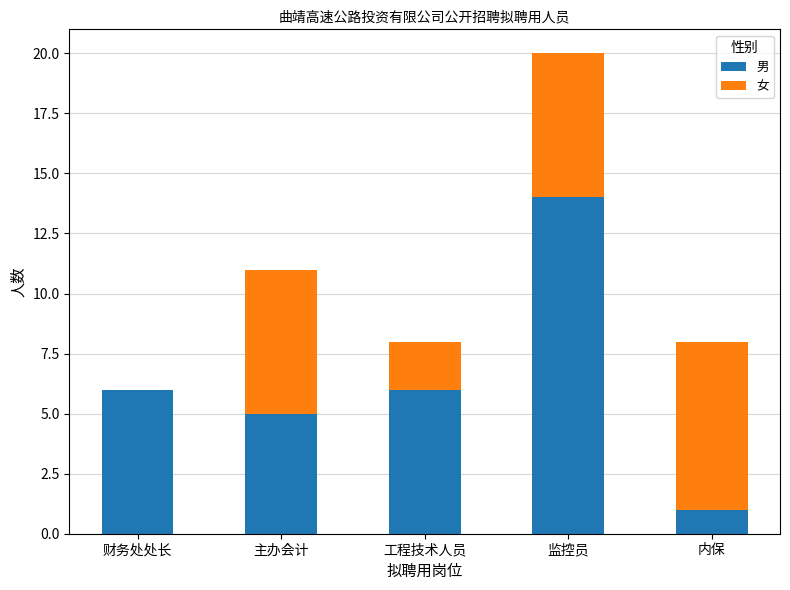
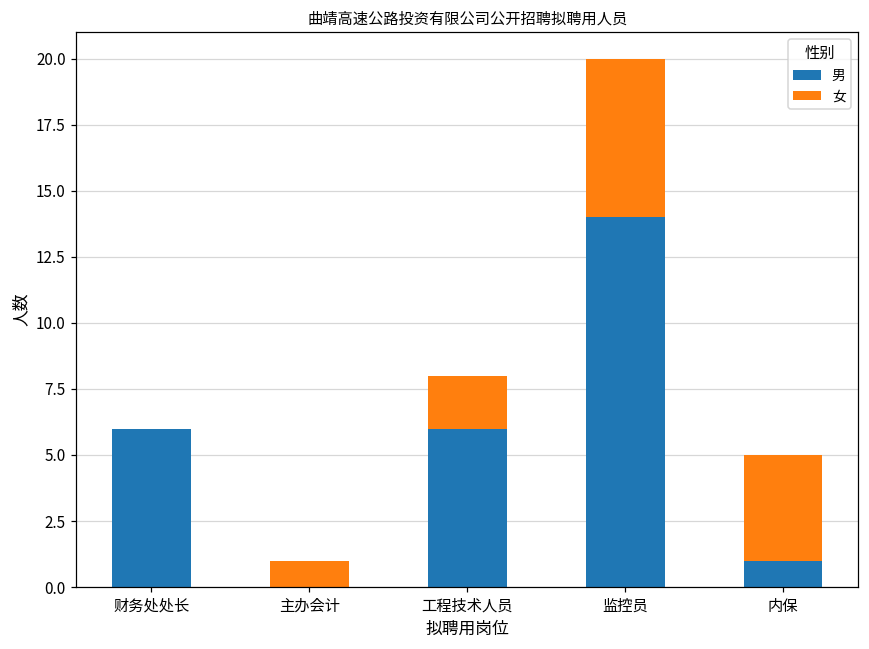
  {
    "男": {
      "财务处处长": 6,
-     "主办会计": 5,
+     "主办会计": 0,
      "工程技术人员": 6,
      "监控员": 14,
      "内保": 1
    },
    "女": {
      "财务处处长": 0,
-     "主办会计": 6,
+     "主办会计": 1,
      "工程技术人员": 2,
      "监控员": 6,
-     "内保": 7
+     "内保": 4
    }
  }
